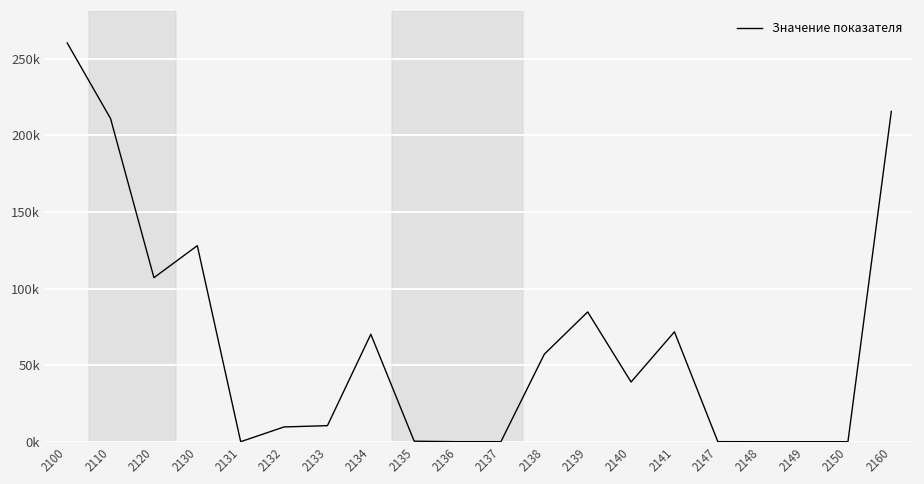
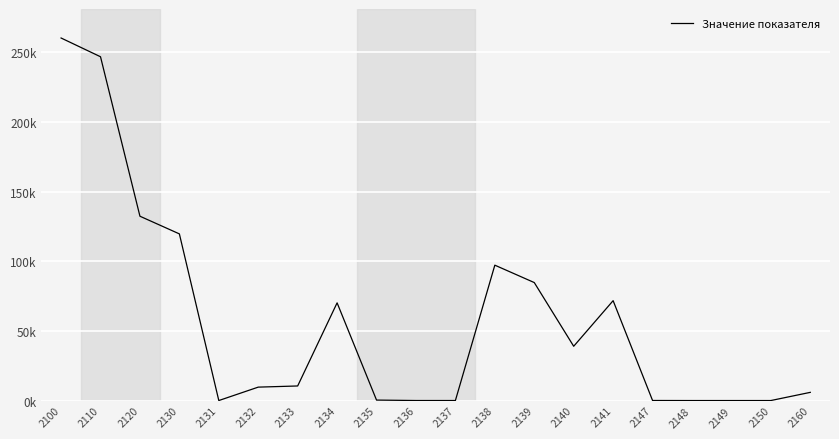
  {
    "2100": 260000,
-   "2110": 211000,
-   "2120": 107000,
-   "2130": 128000,
+   "2110": 247000,
+   "2120": 132000,
+   "2130": 120000,
    "2131": 0,
    "2132": 10000,
    "2133": 10000,
    "2134": 70000,
    "2135": 0,
    "2136": 0,
    "2137": 0,
-   "2138": 57000,
+   "2138": 97000,
    "2139": 85000,
    "2140": 39000,
    "2141": 72000,
    "2147": 0,
    "2148": 0,
    "2149": 0,
    "2150": 0,
-   "2160": 216000
+   "2160": 6000
  }
